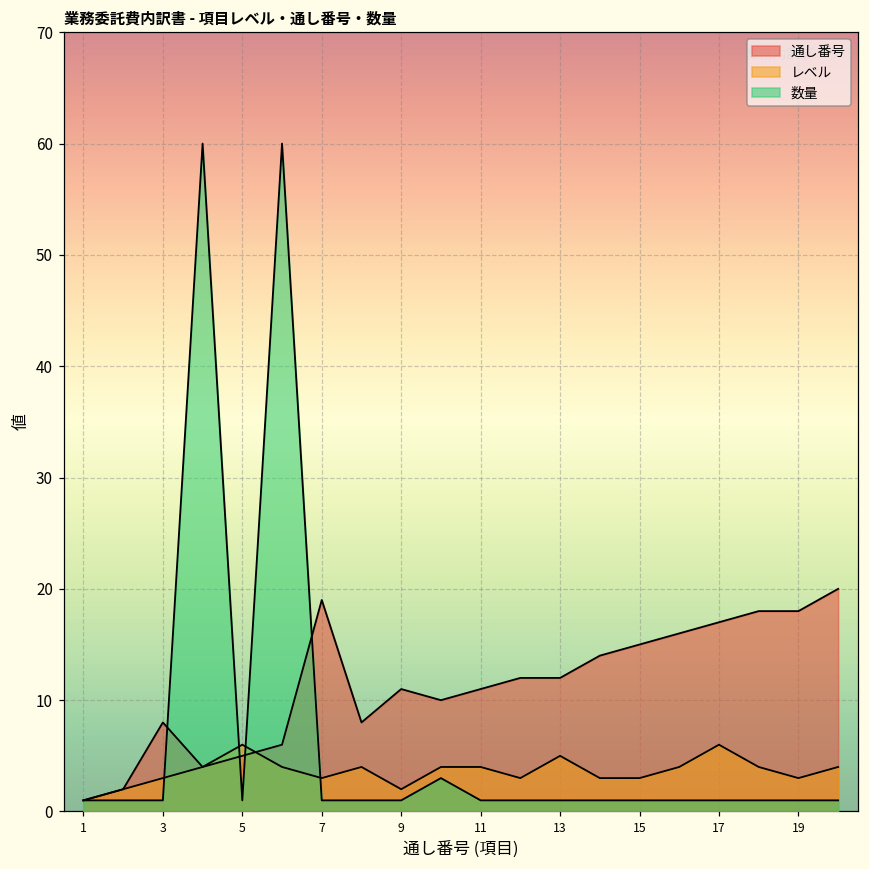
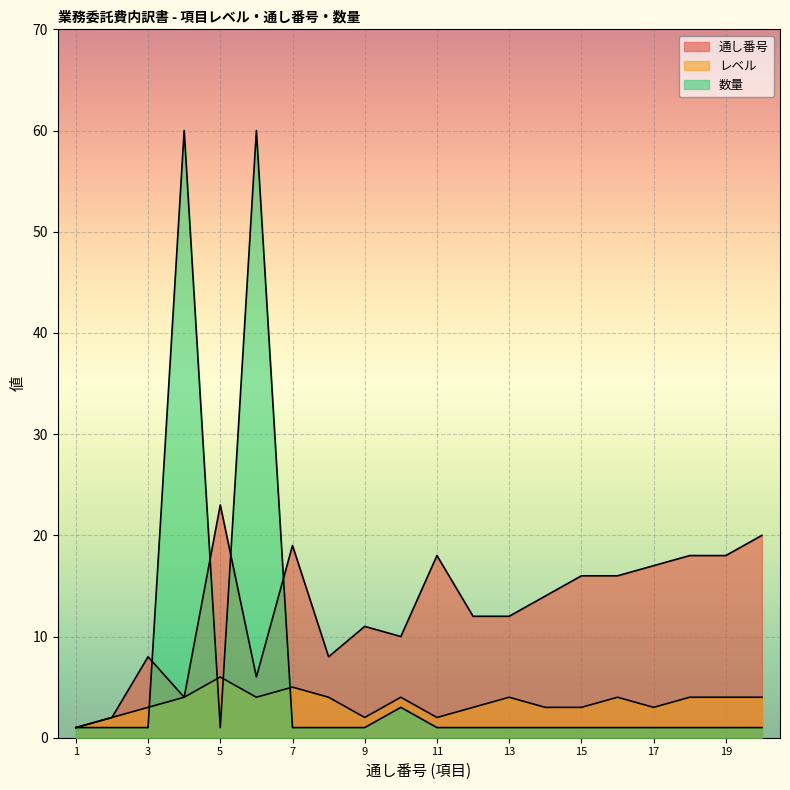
  {
    "通し番号": {
      "3": 8,
-     "5": 5,
+     "5": 23,
      "7": 19,
      "9": 11,
-     "11": 11,
+     "11": 18,
      "13": 12,
-     "15": 15,
+     "15": 16,
      "17": 17,
      "19": 18
    },
    "レベル": {
      "3": 3,
      "5": 6,
-     "7": 3,
+     "7": 5,
      "9": 2,
-     "11": 4,
-     "13": 5,
+     "11": 2,
+     "13": 4,
      "15": 3,
-     "17": 6,
-     "19": 3
+     "17": 3,
+     "19": 4
    },
    "数量": {
      "3": 1,
      "5": 1,
      "7": 1,
      "9": 1,
      "11": 1,
      "13": 1,
      "15": 1,
      "17": 1,
      "19": 1
    }
  }
